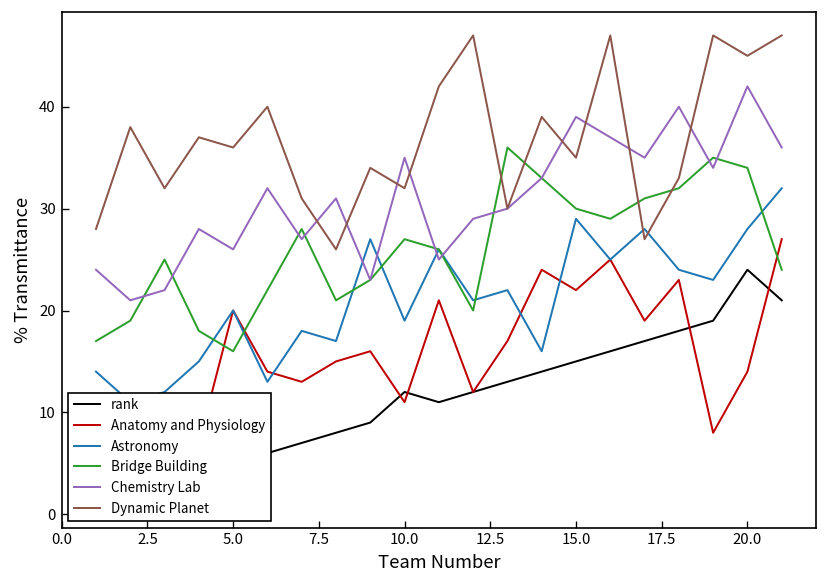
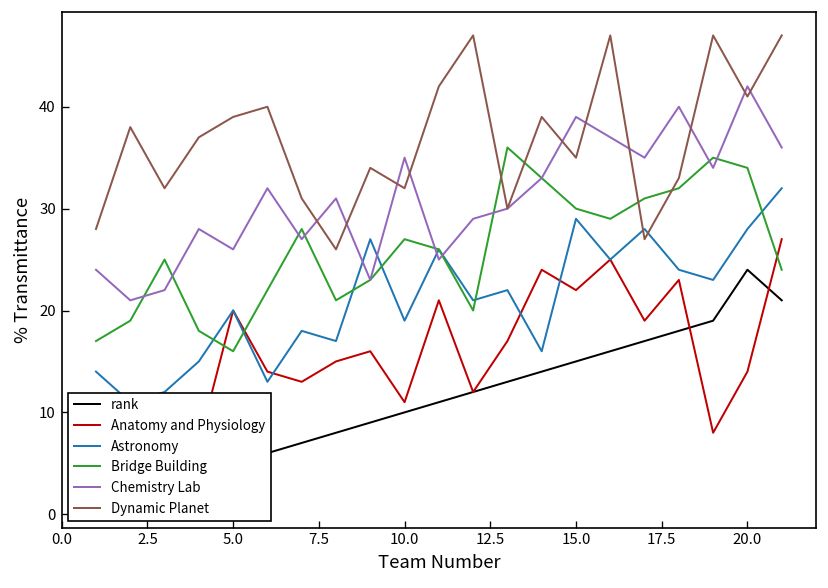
  {
    "rank": {
-     "10.0": 12,
+     "10.0": 10,
      "15.0": 15,
      "20.0": 24
    },
    "Anatomy and Physiology": {
      "10.0": 11,
      "15.0": 22,
      "20.0": 14
    },
    "Astronomy": {
      "10.0": 19,
      "15.0": 29,
      "20.0": 28
    },
    "Bridge Building": {
      "5.0": 16,
      "10.0": 27,
      "15.0": 30,
      "20.0": 34
    },
    "Chemistry Lab": {
      "5.0": 26,
      "10.0": 35,
      "15.0": 39,
      "20.0": 42
    },
    "Dynamic Planet": {
-     "5.0": 36,
+     "5.0": 39,
      "10.0": 32,
      "15.0": 35,
-     "20.0": 45
+     "20.0": 41
    }
  }
